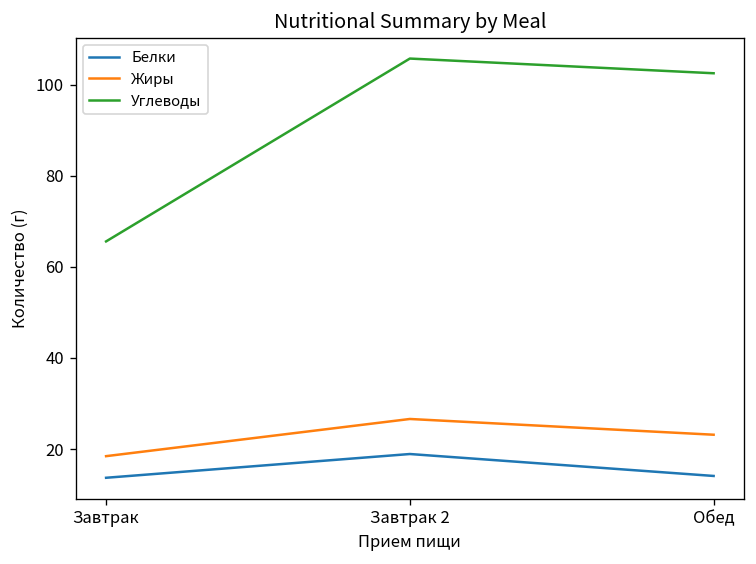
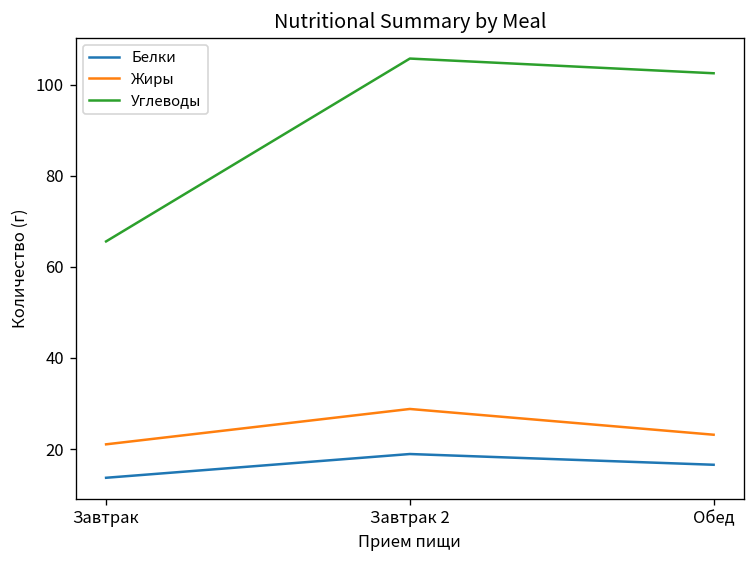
  {
    "Белки": {
      "Завтрак": 14,
      "Завтрак 2": 19,
-     "Обед": 14
+     "Обед": 17
    },
    "Жиры": {
-     "Завтрак": 18,
-     "Завтрак 2": 27,
+     "Завтрак": 21,
+     "Завтрак 2": 29,
      "Обед": 23
    },
    "Углеводы": {
      "Завтрак": 66,
      "Завтрак 2": 106,
      "Обед": 103
    }
  }
